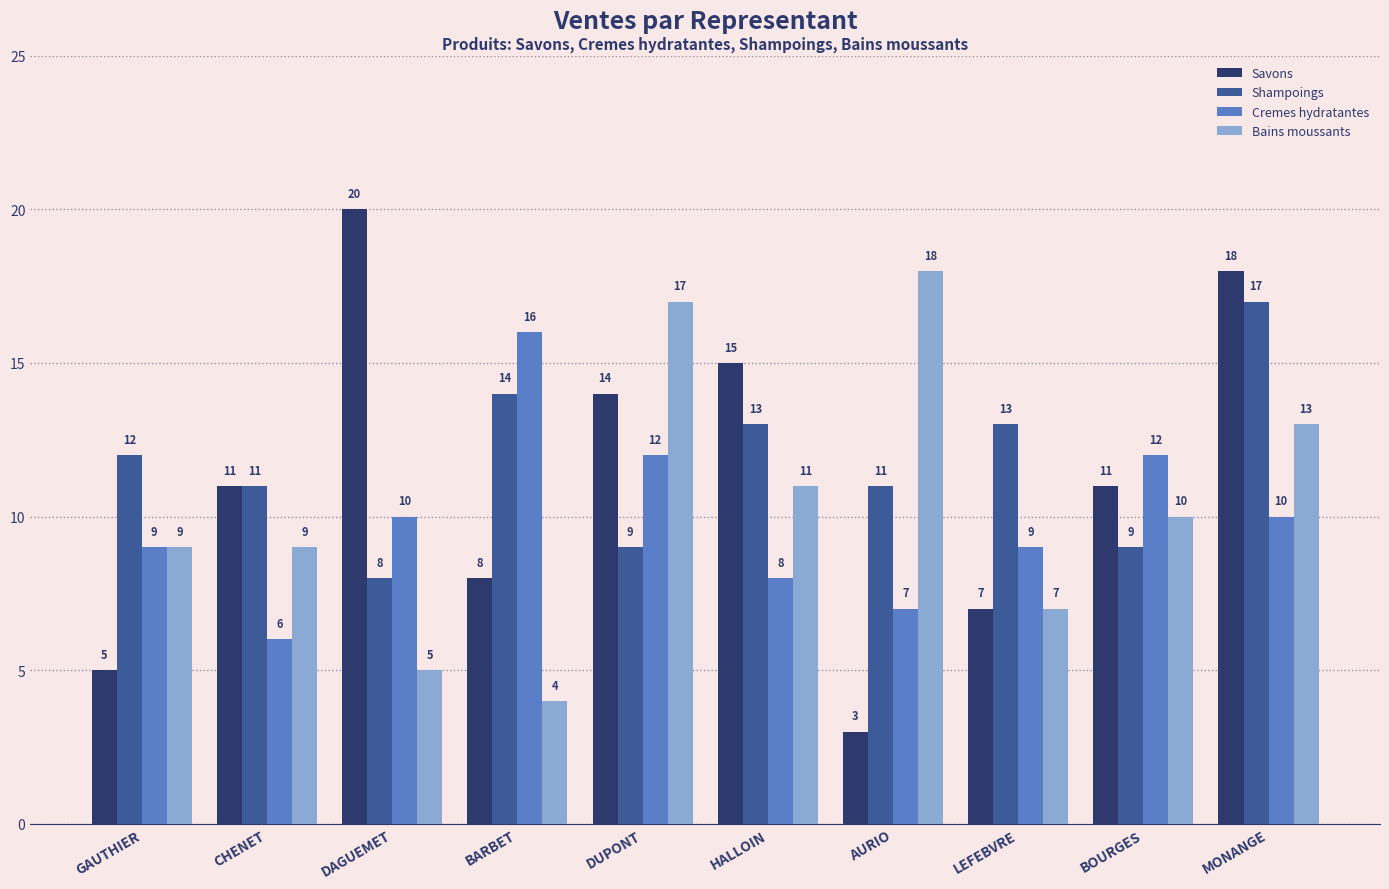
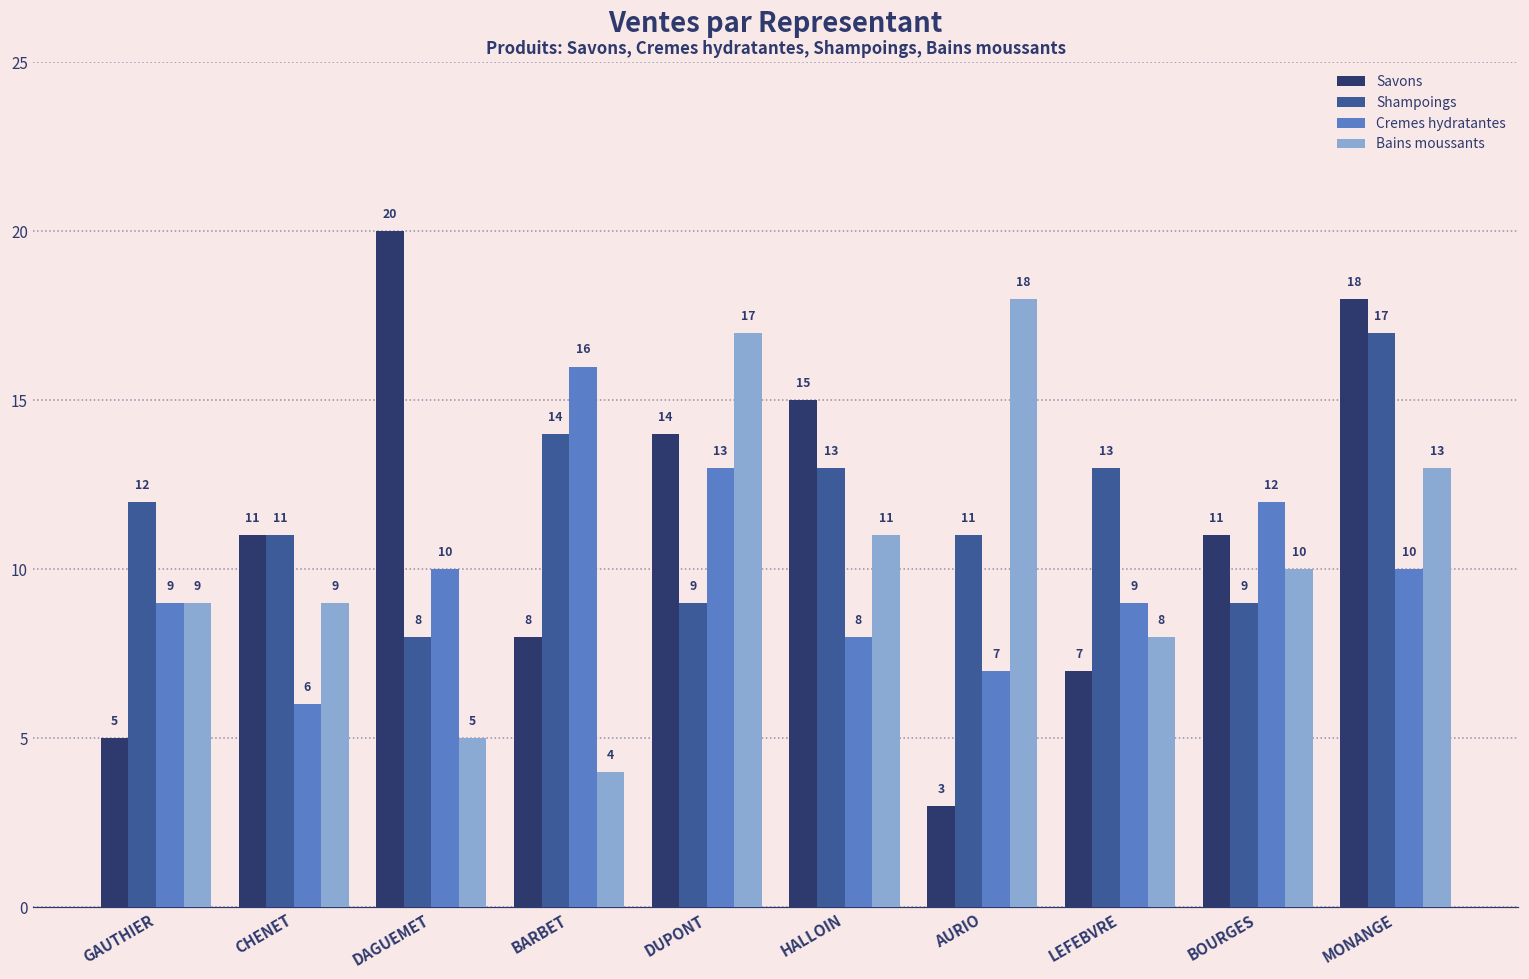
  {
    "Cremes hydratantes": {
      "GAUTHIER": 9,
      "CHENET": 6,
      "DAGUEMET": 10,
      "BARBET": 16,
-     "DUPONT": 12,
+     "DUPONT": 13,
      "HALLOIN": 8,
      "AURIO": 7,
      "LEFEBVRE": 9,
      "BOURGES": 12,
      "MONANGE": 10
    },
    "Bains moussants": {
      "GAUTHIER": 9,
      "CHENET": 9,
      "DAGUEMET": 5,
      "BARBET": 4,
      "DUPONT": 17,
      "HALLOIN": 11,
      "AURIO": 18,
-     "LEFEBVRE": 7,
+     "LEFEBVRE": 8,
      "BOURGES": 10,
      "MONANGE": 13
    }
  }
